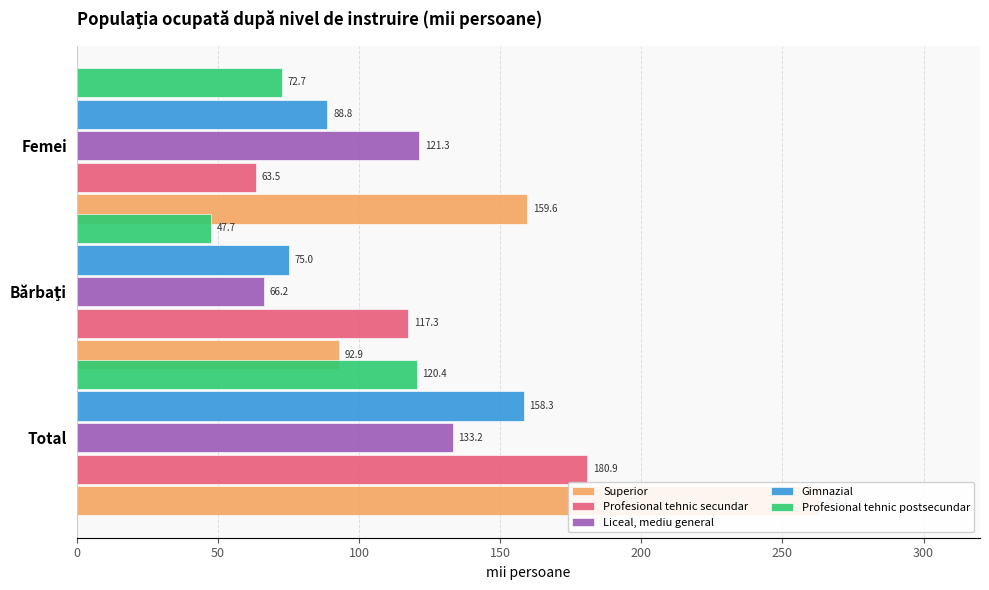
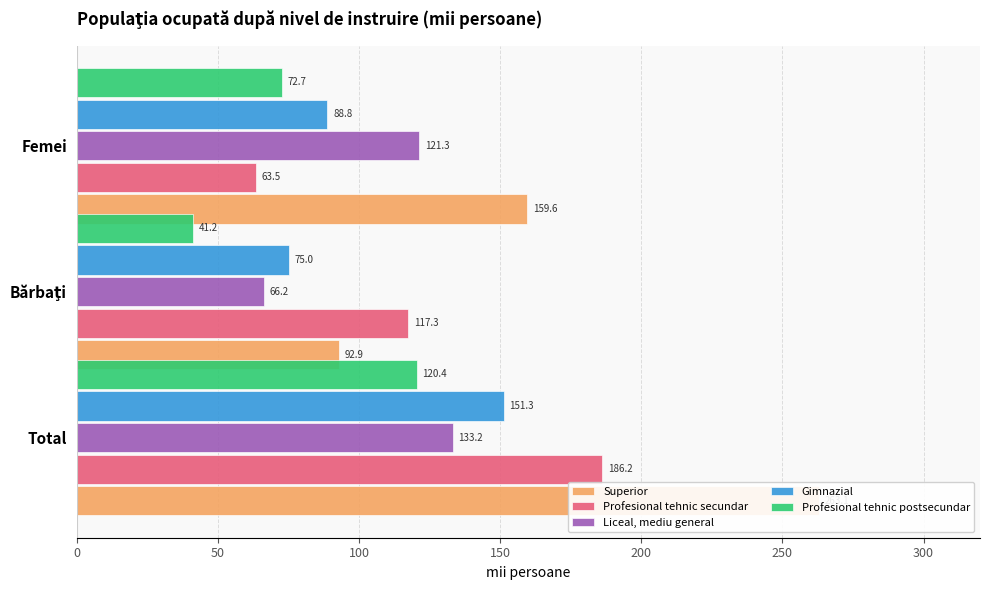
  {
    "Superior": {
      "Femei": 159.6,
      "Bărbaţi": 92.9
    },
    "Profesional tehnic secundar": {
      "Femei": 63.5,
      "Bărbaţi": 117.3,
-     "Total": 180.9
+     "Total": 186.2
    },
    "Liceal, mediu general": {
      "Femei": 121.3,
      "Bărbaţi": 66.2,
      "Total": 133.2
    },
    "Gimnazial": {
      "Femei": 88.8,
      "Bărbaţi": 75.0,
-     "Total": 158.3
+     "Total": 151.3
    },
    "Profesional tehnic postsecundar": {
      "Femei": 72.7,
-     "Bărbaţi": 47.7,
+     "Bărbaţi": 41.2,
      "Total": 120.4
    }
  }
